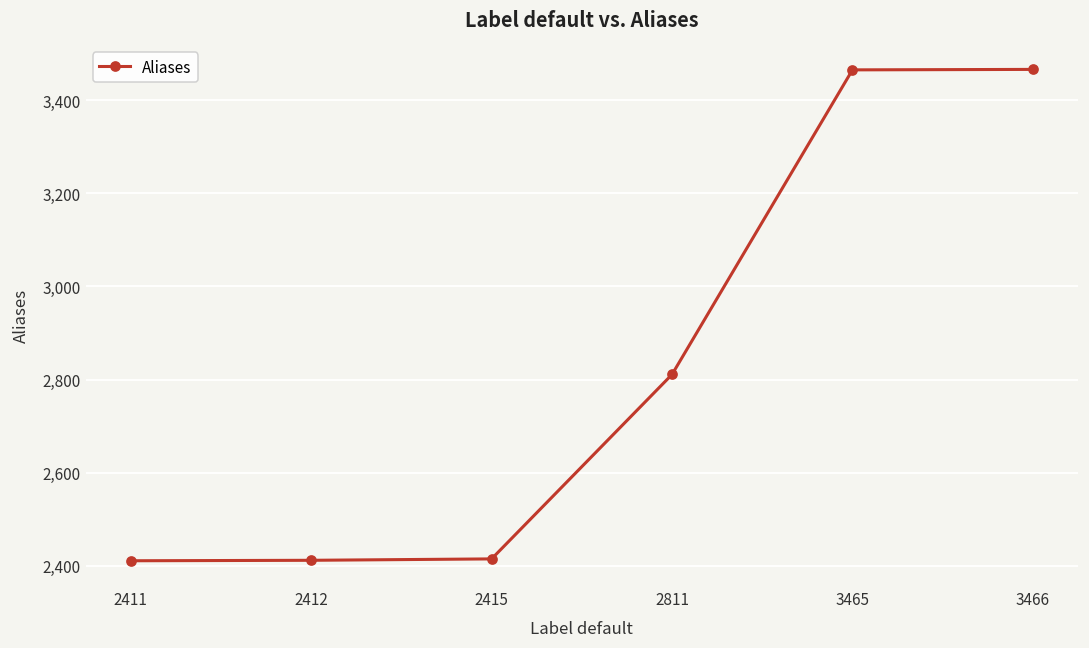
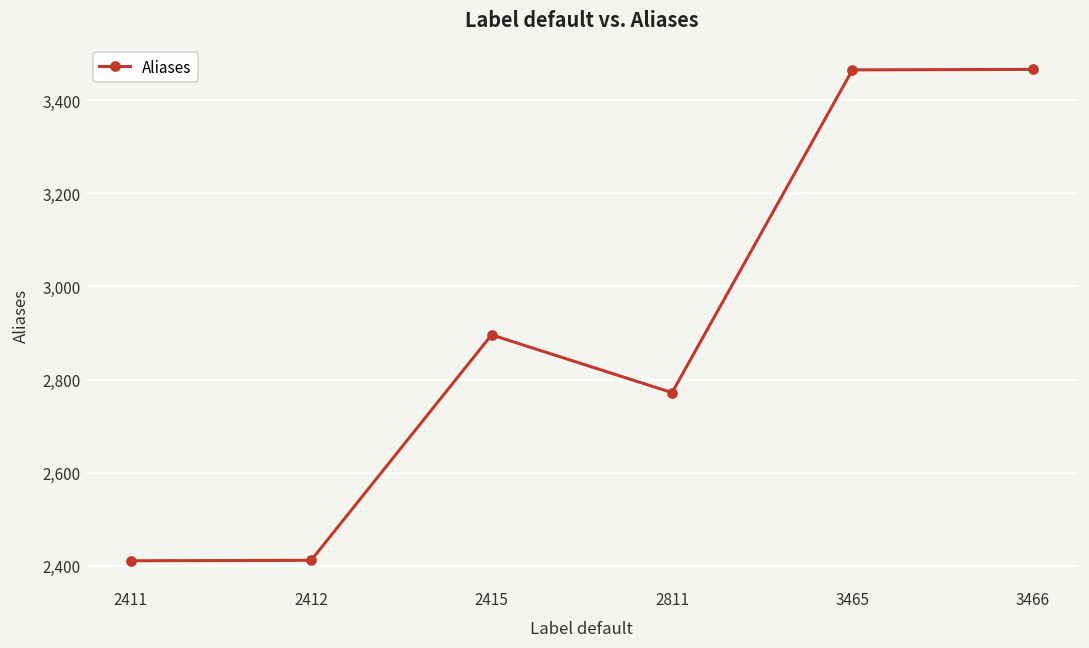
  {
    "2411": "2,410",
    "2412": "2,410",
-   "2415": "2,420",
-   "2811": "2,810",
+   "2415": "2,900",
+   "2811": "2,770",
    "3465": "3,470",
    "3466": "3,470"
  }
